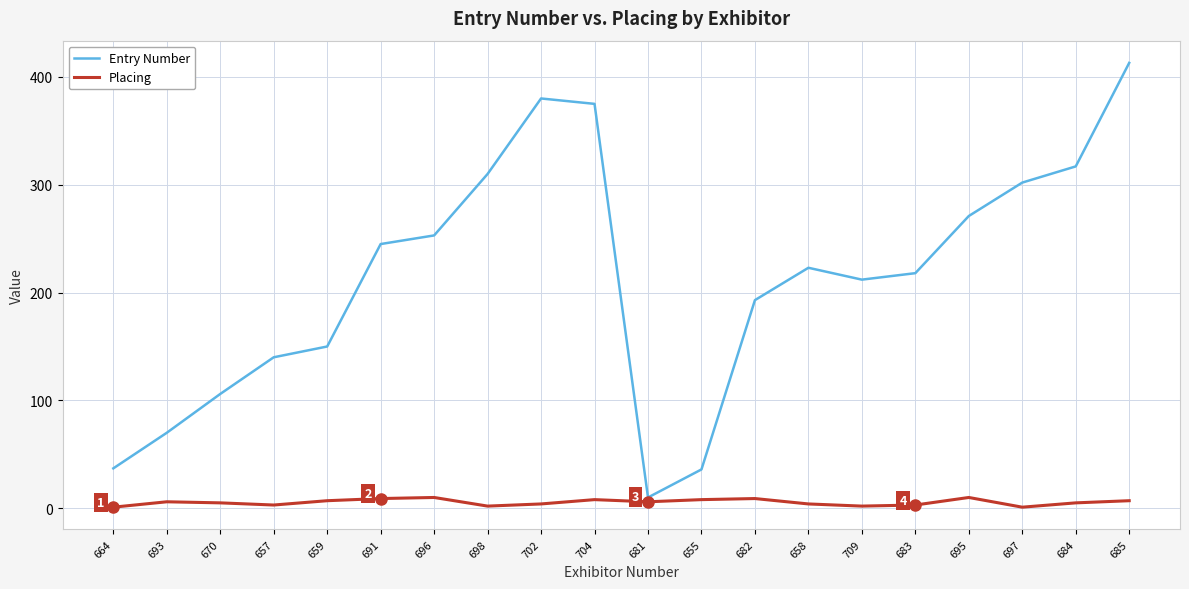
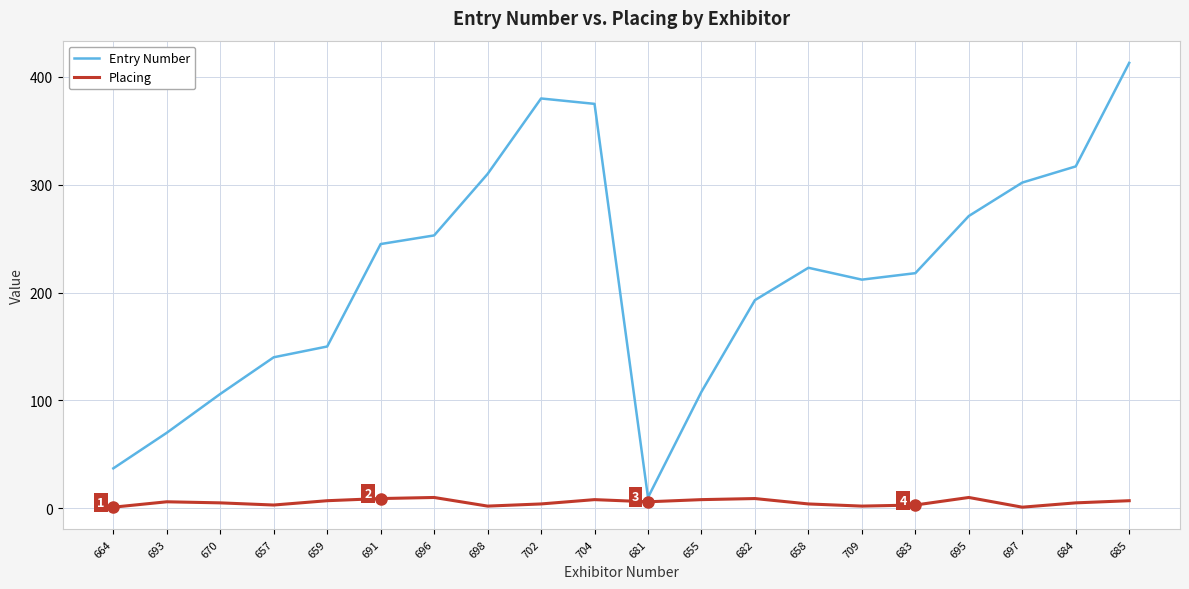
  {
    "Entry Number": {
      "664": 37,
      "693": 70,
      "670": 106,
      "657": 140,
      "659": 150,
      "691": 245,
      "696": 253,
      "698": 310,
      "702": 380,
      "704": 375,
-     "655": 36,
+     "655": 108,
      "682": 193,
      "658": 223,
      "709": 212,
      "683": 218,
      "695": 271,
      "697": 302,
      "684": 317,
      "685": 413
    }
  }
